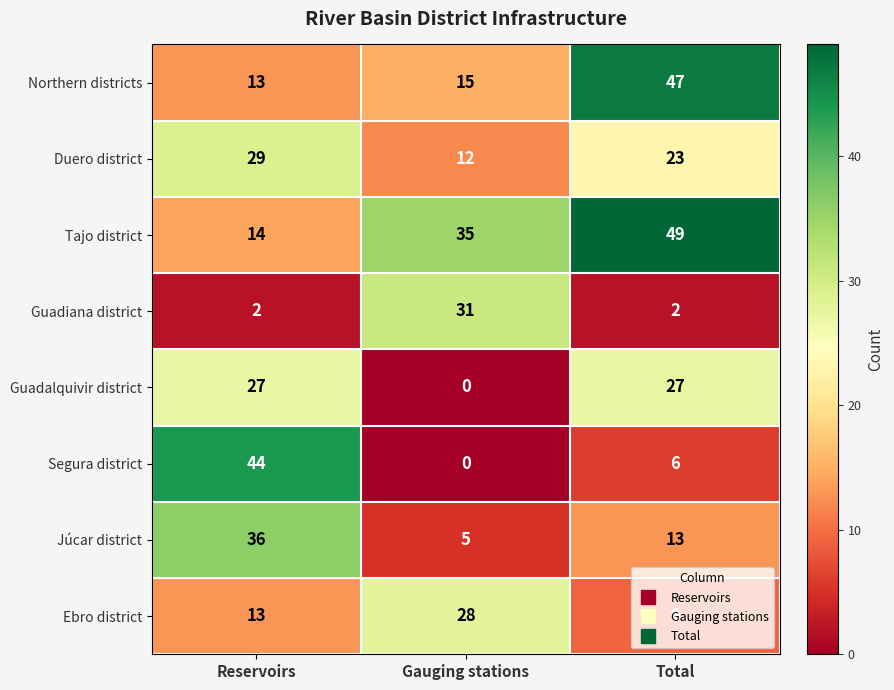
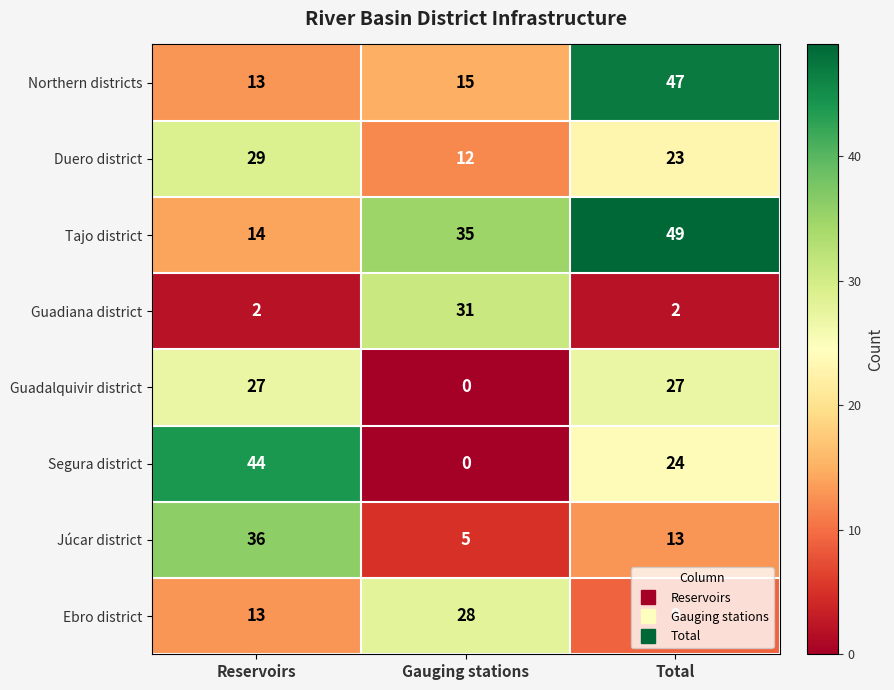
  {
    "Northern districts": {
      "Reservoirs": 13,
      "Gauging stations": 15,
      "Total": 47
    },
    "Duero district": {
      "Reservoirs": 29,
      "Gauging stations": 12,
      "Total": 23
    },
    "Tajo district": {
      "Reservoirs": 14,
      "Gauging stations": 35,
      "Total": 49
    },
    "Guadiana district": {
      "Reservoirs": 2,
      "Gauging stations": 31,
      "Total": 2
    },
    "Guadalquivir district": {
      "Reservoirs": 27,
      "Gauging stations": 0,
      "Total": 27
    },
    "Segura district": {
      "Reservoirs": 44,
      "Gauging stations": 0,
-     "Total": 6
+     "Total": 24
    },
    "Júcar district": {
      "Reservoirs": 36,
      "Gauging stations": 5,
      "Total": 13
    },
    "Ebro district": {
      "Reservoirs": 13,
      "Gauging stations": 28
    }
  }
